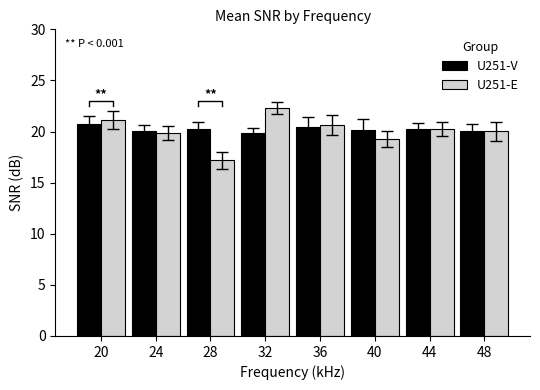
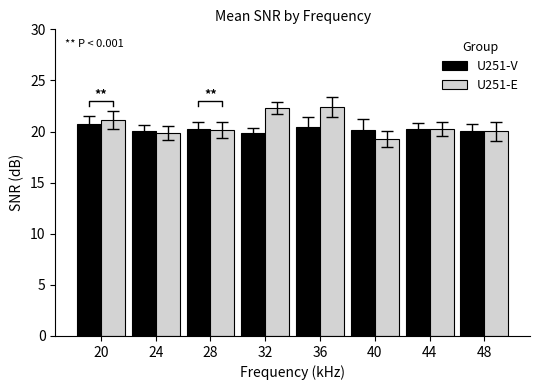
  {
    "U251-E": {
      "20": 21.1,
      "24": 19.8,
-     "28": 17.2,
+     "28": 20.2,
      "32": 22.3,
-     "36": 20.6,
+     "36": 22.4,
      "40": 19.3,
      "44": 20.2,
      "48": 20.0
    }
  }
